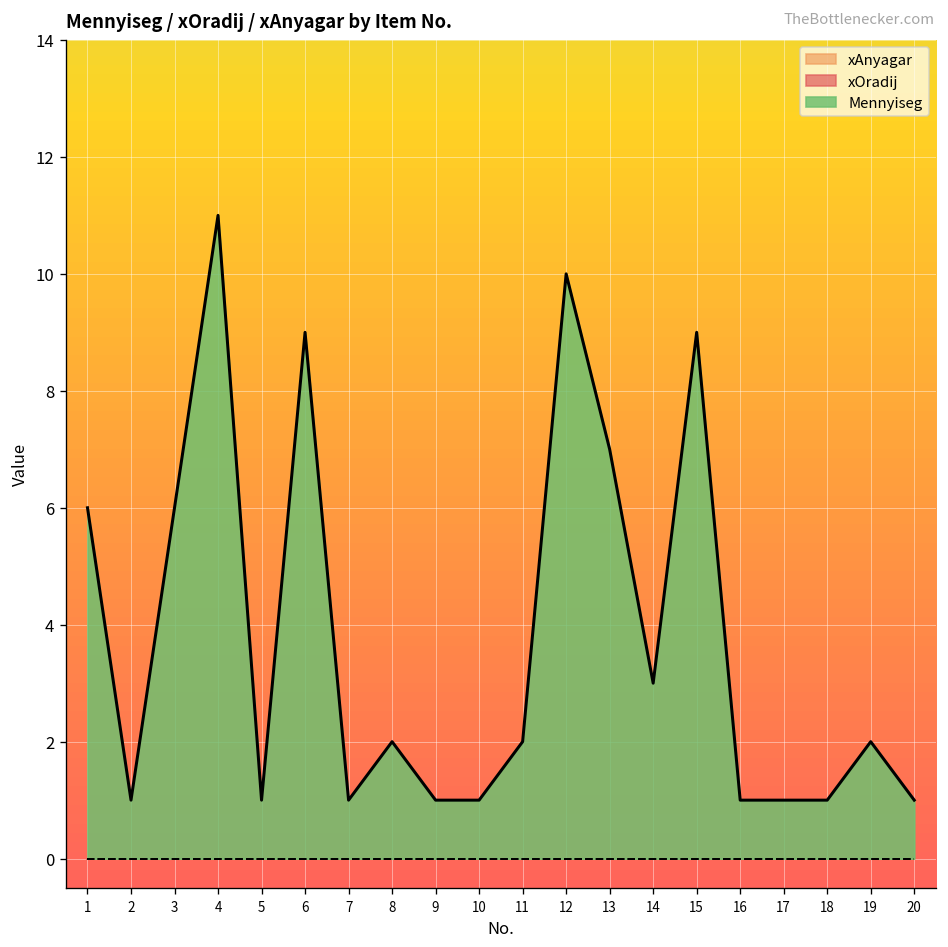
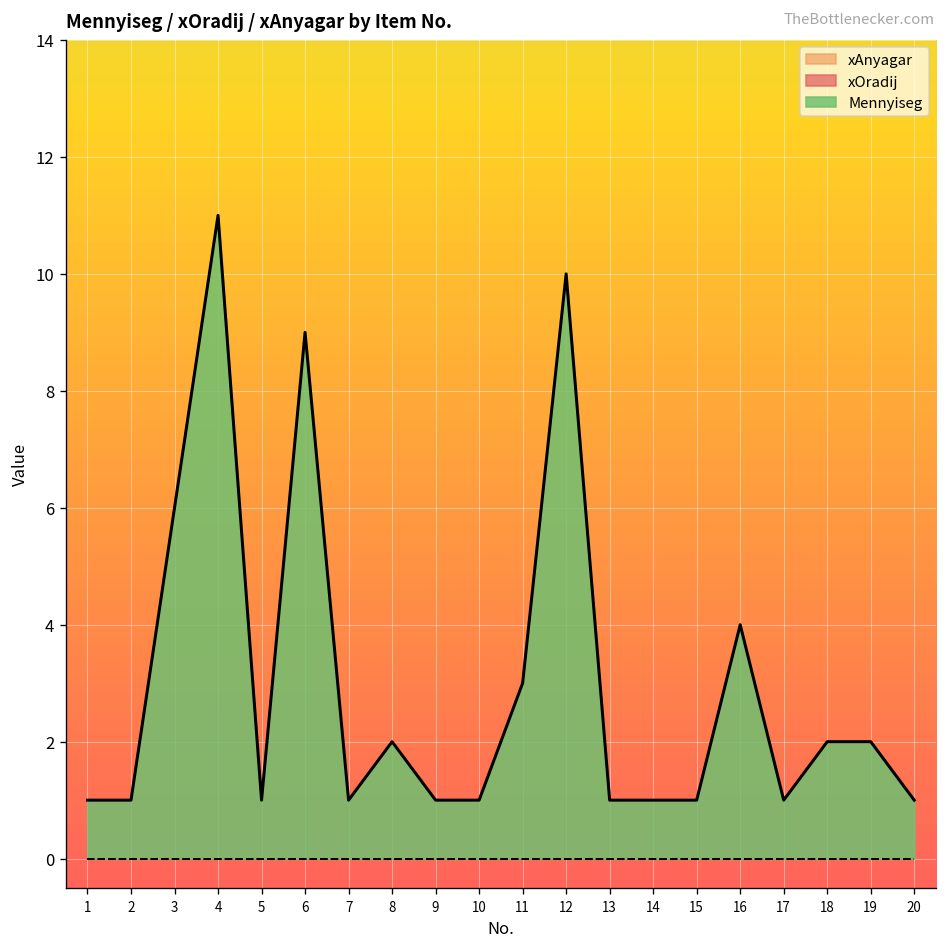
  {
    "xOradij": {
      "1": 0,
      "2": 0,
      "3": 0,
      "4": 0,
      "5": 0,
      "6": 0,
      "7": 0,
      "8": 0,
      "9": 0,
      "10": 0,
      "11": 0,
      "12": 0,
      "13": 0,
      "14": 0,
      "15": 0,
      "16": 0,
      "17": 0,
      "18": 0,
      "19": 0,
      "20": 0
    },
    "Mennyiseg": {
-     "1": 6,
+     "1": 1,
      "2": 1,
      "3": 6,
      "4": 11,
      "5": 1,
      "6": 9,
      "7": 1,
      "8": 2,
      "9": 1,
      "10": 1,
-     "11": 2,
+     "11": 3,
      "12": 10,
-     "13": 7,
-     "14": 3,
-     "15": 9,
-     "16": 1,
+     "13": 1,
+     "14": 1,
+     "15": 1,
+     "16": 4,
      "17": 1,
-     "18": 1,
+     "18": 2,
      "19": 2,
      "20": 1
    }
  }
